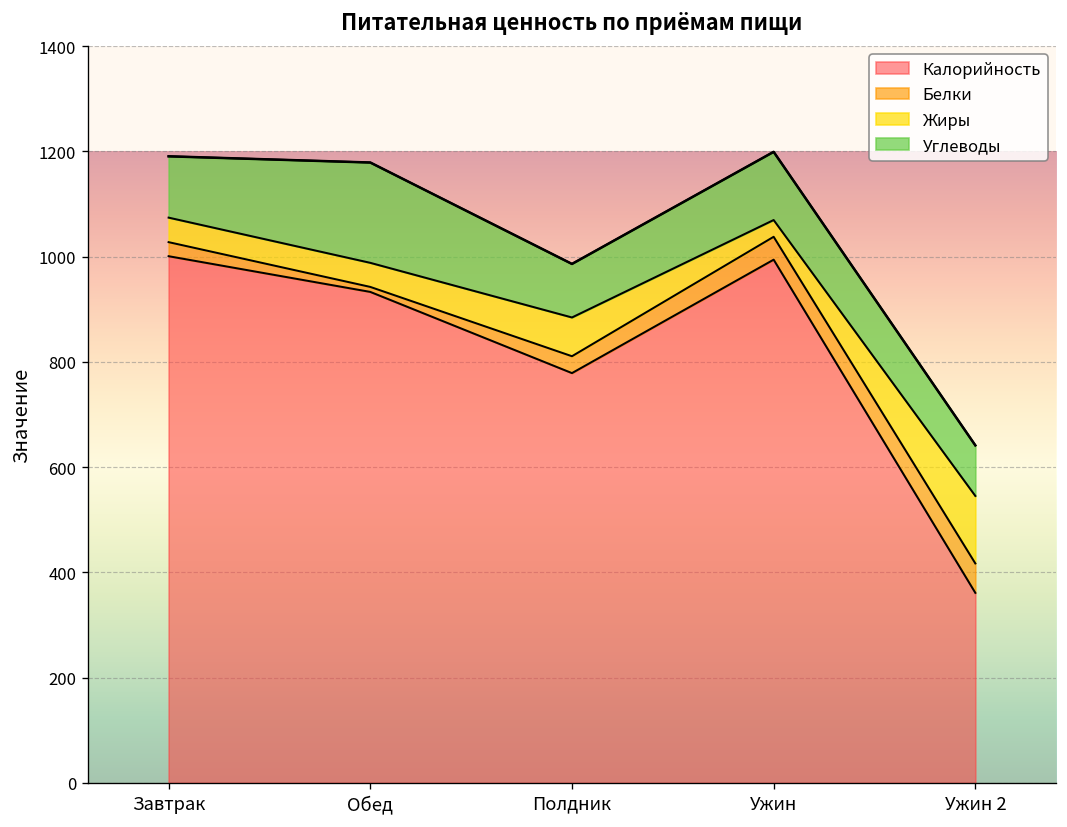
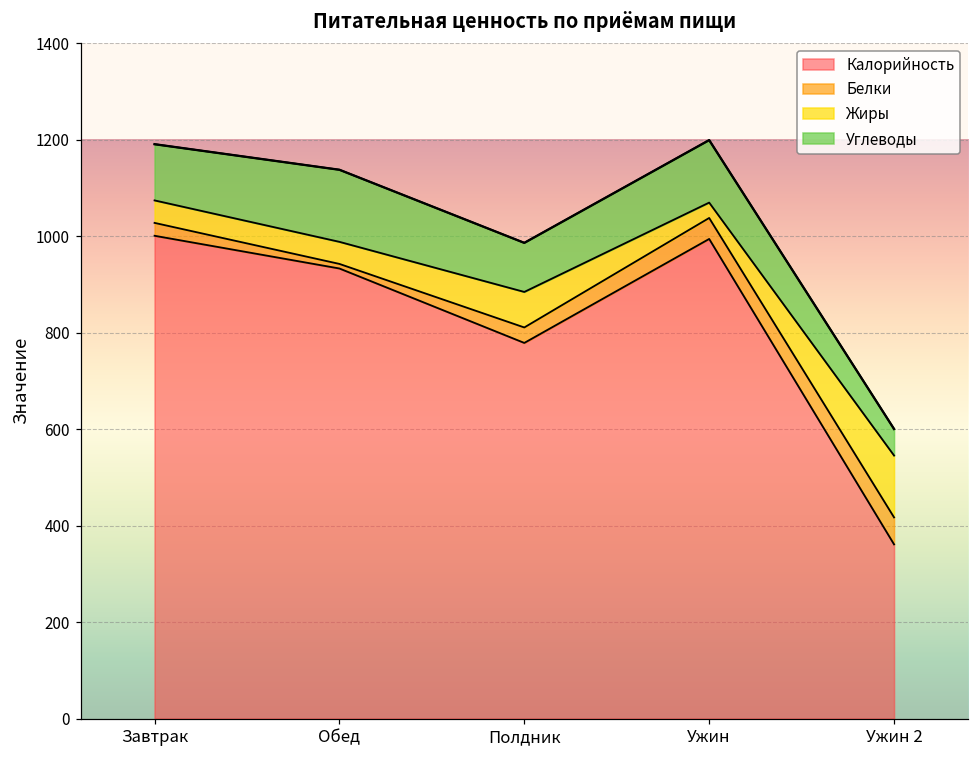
  {
    "Калорийность": {
      "Завтрак": 1000,
      "Обед": 930,
      "Полдник": 780,
      "Ужин": 990,
      "Ужин 2": 360
    },
    "Белки": {
      "Завтрак": 30,
      "Обед": 10,
      "Полдник": 30,
      "Ужин": 40,
      "Ужин 2": 60
    },
    "Жиры": {
      "Завтрак": 50,
      "Обед": 50,
      "Полдник": 70,
      "Ужин": 30,
      "Ужин 2": 130
    },
    "Углеводы": {
      "Завтрак": 120,
-     "Обед": 190,
+     "Обед": 150,
      "Полдник": 100,
      "Ужин": 130,
-     "Ужин 2": 100
+     "Ужин 2": 60
    }
  }
